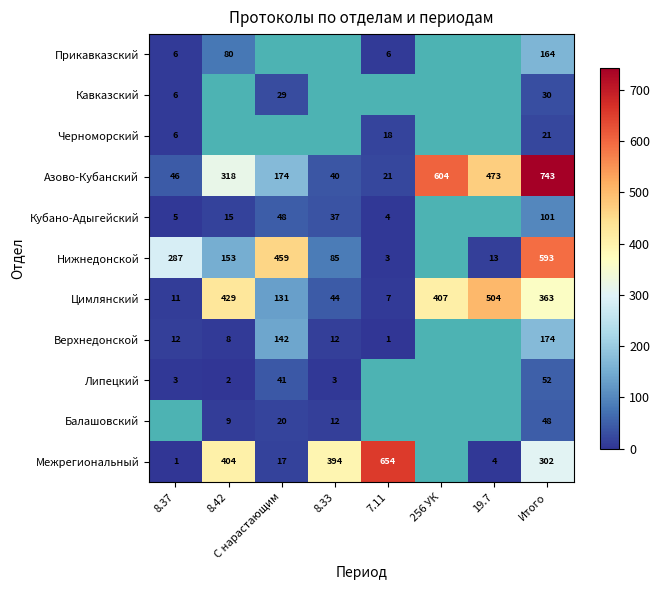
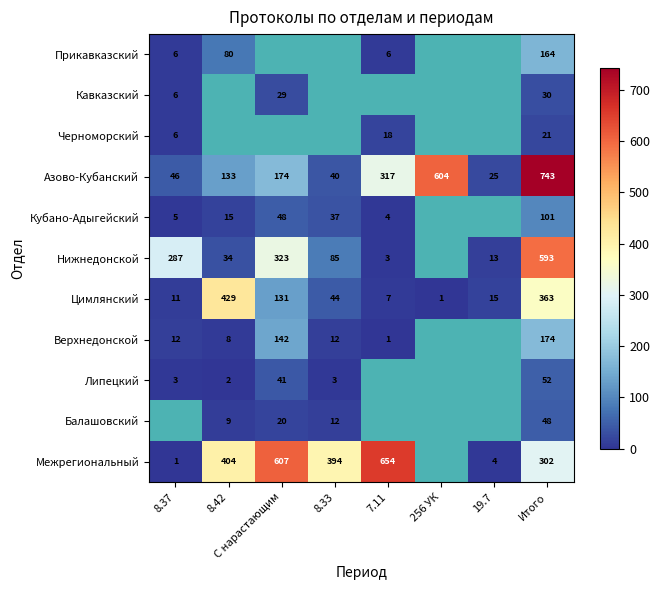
  {
    "Прикавказский": {
      "8.37": 6,
      "8.42": 80,
      "7.11": 6,
      "Итого": 164
    },
    "Кавказский": {
      "8.37": 6,
      "С нарастающим": 29,
      "Итого": 30
    },
    "Черноморский": {
      "8.37": 6,
      "7.11": 18,
      "Итого": 21
    },
    "Азово-Кубанский": {
      "8.37": 46,
-     "8.42": 318,
+     "8.42": 133,
      "С нарастающим": 174,
      "8.33": 40,
-     "7.11": 21,
+     "7.11": 317,
      "256 УК": 604,
-     "19.7": 473,
+     "19.7": 25,
      "Итого": 743
    },
    "Кубано-Адыгейский": {
      "8.37": 5,
      "8.42": 15,
      "С нарастающим": 48,
      "8.33": 37,
      "7.11": 4,
      "Итого": 101
    },
    "Нижнедонской": {
      "8.37": 287,
-     "8.42": 153,
-     "С нарастающим": 459,
+     "8.42": 34,
+     "С нарастающим": 323,
      "8.33": 85,
      "7.11": 3,
      "19.7": 13,
      "Итого": 593
    },
    "Цимлянский": {
      "8.37": 11,
      "8.42": 429,
      "С нарастающим": 131,
      "8.33": 44,
      "7.11": 7,
-     "256 УК": 407,
-     "19.7": 504,
+     "256 УК": 1,
+     "19.7": 15,
      "Итого": 363
    },
    "Верхнедонской": {
      "8.37": 12,
      "8.42": 8,
      "С нарастающим": 142,
      "8.33": 12,
      "7.11": 1,
      "Итого": 174
    },
    "Липецкий": {
      "8.37": 3,
      "8.42": 2,
      "С нарастающим": 41,
      "8.33": 3,
      "Итого": 52
    },
    "Балашовский": {
      "8.42": 9,
      "С нарастающим": 20,
      "8.33": 12,
      "Итого": 48
    },
    "Межрегиональный": {
      "8.37": 1,
      "8.42": 404,
-     "С нарастающим": 17,
+     "С нарастающим": 607,
      "8.33": 394,
      "7.11": 654,
      "19.7": 4,
      "Итого": 302
    }
  }
